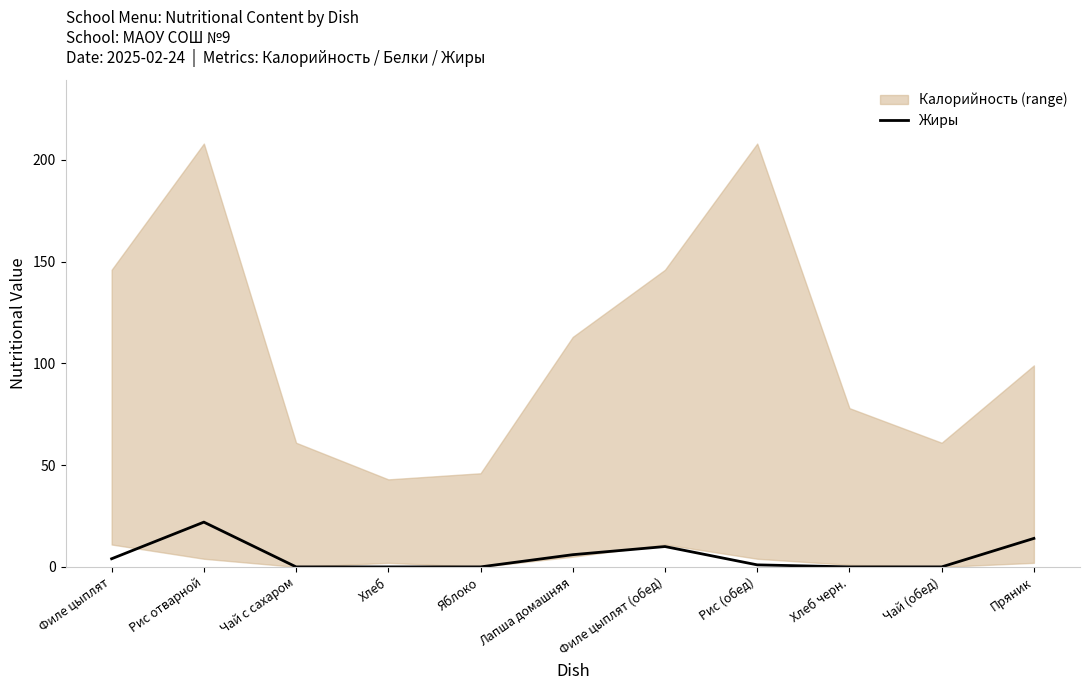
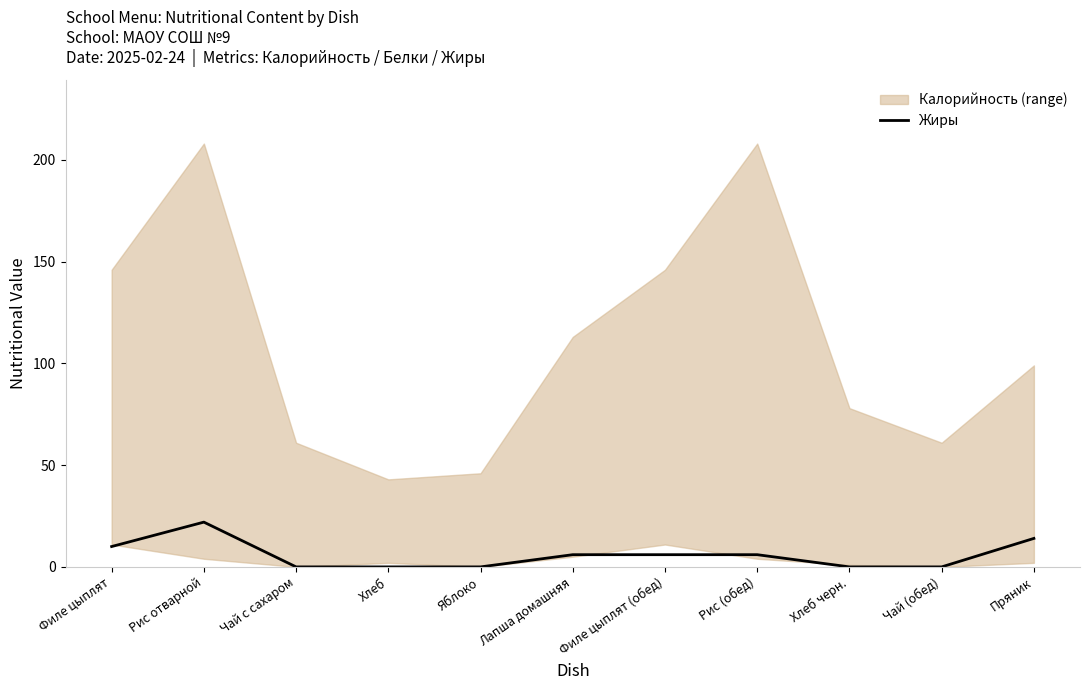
  {
    "Жиры": {
-     "Филе цыплят": 4,
+     "Филе цыплят": 10,
      "Рис отварной": 22,
      "Чай с сахаром": 0,
      "Хлеб": 0,
      "Яблоко": 0,
      "Лапша домашняя": 6,
-     "Филе цыплят (обед)": 10,
-     "Рис (обед)": 1,
+     "Филе цыплят (обед)": 6,
+     "Рис (обед)": 6,
      "Хлеб черн.": 0,
      "Чай (обед)": 0,
      "Пряник": 14
    }
  }
